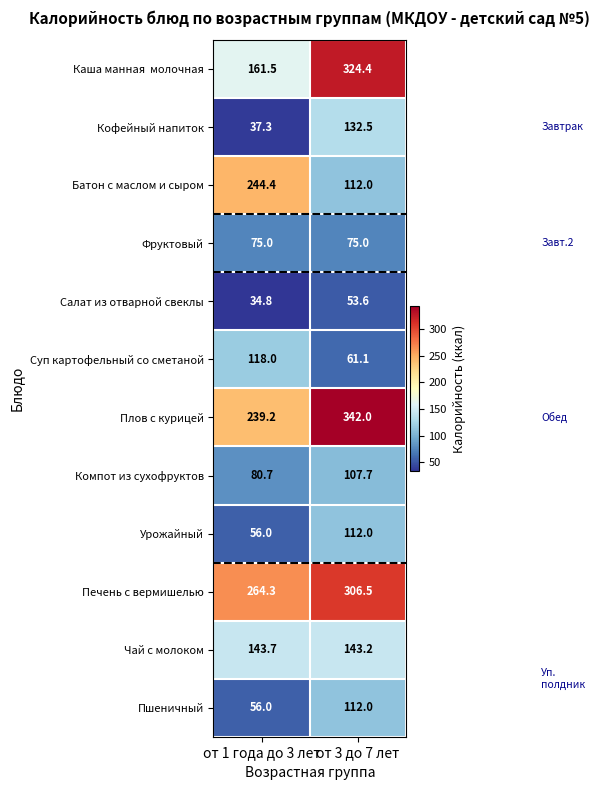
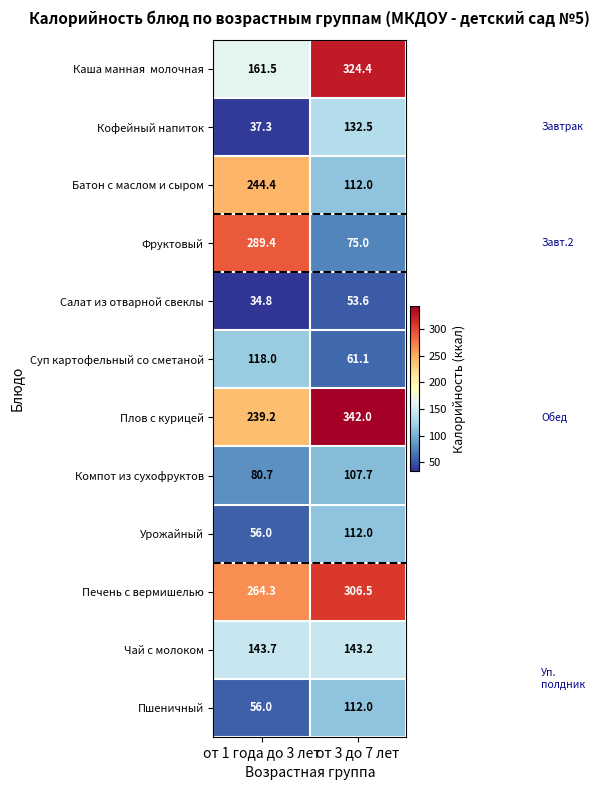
  {
    "Каша манная молочная": {
      "от 1 года до 3 лет": 161.5,
      "от 3 до 7 лет": 324.4
    },
    "Кофейный напиток": {
      "от 1 года до 3 лет": 37.3,
      "от 3 до 7 лет": 132.5
    },
    "Батон с маслом и сыром": {
      "от 1 года до 3 лет": 244.4,
      "от 3 до 7 лет": 112.0
    },
    "Фруктовый": {
-     "от 1 года до 3 лет": 75.0,
+     "от 1 года до 3 лет": 289.4,
      "от 3 до 7 лет": 75.0
    },
    "Салат из отварной свеклы": {
      "от 1 года до 3 лет": 34.8,
      "от 3 до 7 лет": 53.6
    },
    "Суп картофельный со сметаной": {
      "от 1 года до 3 лет": 118.0,
      "от 3 до 7 лет": 61.1
    },
    "Плов с курицей": {
      "от 1 года до 3 лет": 239.2,
      "от 3 до 7 лет": 342.0
    },
    "Компот из сухофруктов": {
      "от 1 года до 3 лет": 80.7,
      "от 3 до 7 лет": 107.7
    },
    "Урожайный": {
      "от 1 года до 3 лет": 56.0,
      "от 3 до 7 лет": 112.0
    },
    "Печень с вермишелью": {
      "от 1 года до 3 лет": 264.3,
      "от 3 до 7 лет": 306.5
    },
    "Чай с молоком": {
      "от 1 года до 3 лет": 143.7,
      "от 3 до 7 лет": 143.2
    },
    "Пшеничный": {
      "от 1 года до 3 лет": 56.0,
      "от 3 до 7 лет": 112.0
    }
  }
